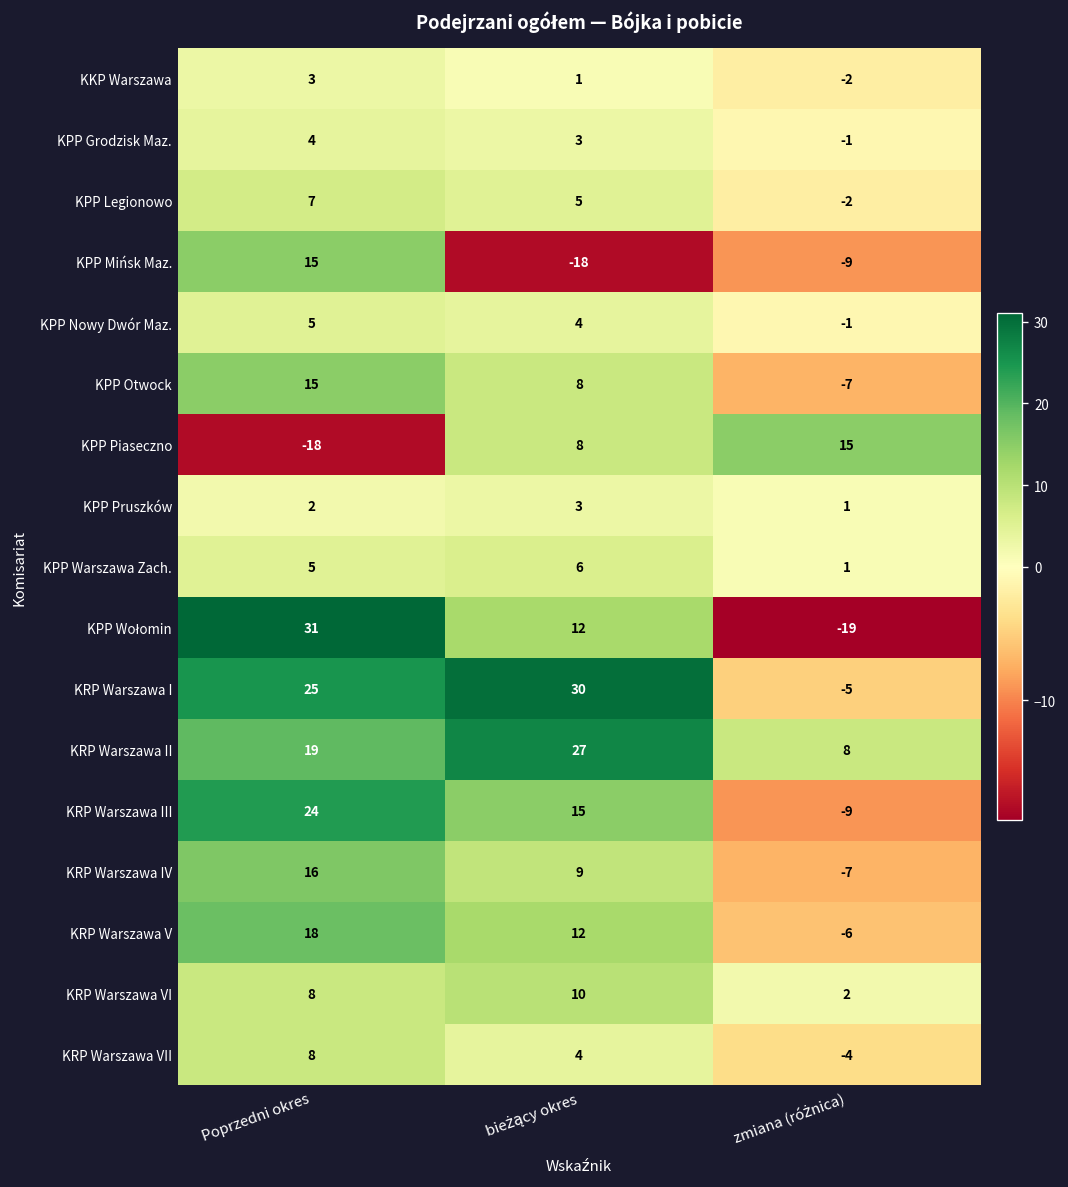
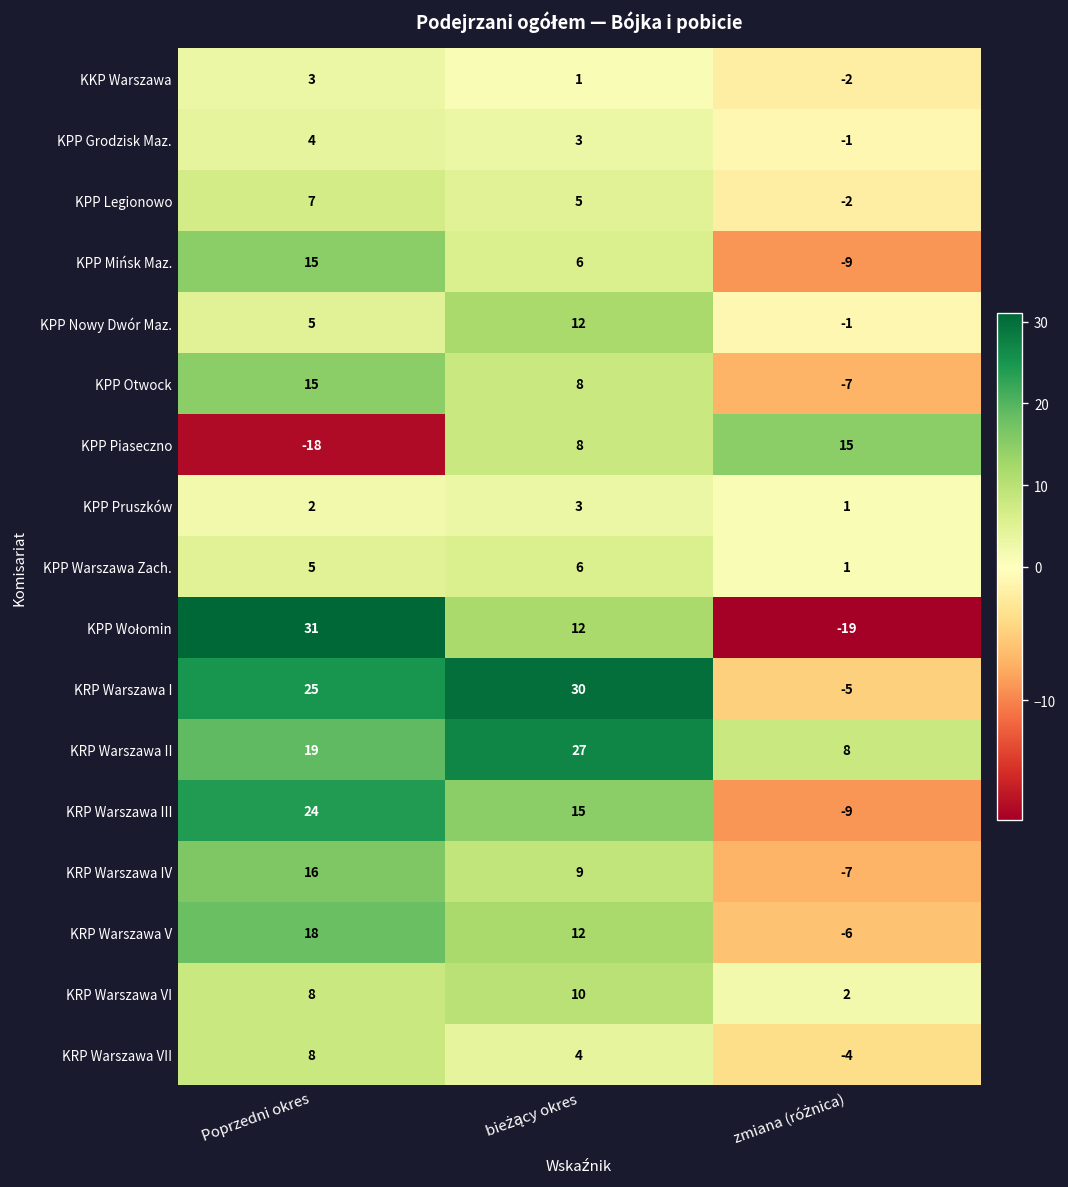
  {
    "KKP Warszawa": {
      "Poprzedni okres": 3,
      "bieżący okres": 1,
      "zmiana (różnica)": -2
    },
    "KPP Grodzisk Maz.": {
      "Poprzedni okres": 4,
      "bieżący okres": 3,
      "zmiana (różnica)": -1
    },
    "KPP Legionowo": {
      "Poprzedni okres": 7,
      "bieżący okres": 5,
      "zmiana (różnica)": -2
    },
    "KPP Mińsk Maz.": {
      "Poprzedni okres": 15,
-     "bieżący okres": -18,
+     "bieżący okres": 6,
      "zmiana (różnica)": -9
    },
    "KPP Nowy Dwór Maz.": {
      "Poprzedni okres": 5,
-     "bieżący okres": 4,
+     "bieżący okres": 12,
      "zmiana (różnica)": -1
    },
    "KPP Otwock": {
      "Poprzedni okres": 15,
      "bieżący okres": 8,
      "zmiana (różnica)": -7
    },
    "KPP Piaseczno": {
      "Poprzedni okres": -18,
      "bieżący okres": 8,
      "zmiana (różnica)": 15
    },
    "KPP Pruszków": {
      "Poprzedni okres": 2,
      "bieżący okres": 3,
      "zmiana (różnica)": 1
    },
    "KPP Warszawa Zach.": {
      "Poprzedni okres": 5,
      "bieżący okres": 6,
      "zmiana (różnica)": 1
    },
    "KPP Wołomin": {
      "Poprzedni okres": 31,
      "bieżący okres": 12,
      "zmiana (różnica)": -19
    },
    "KRP Warszawa I": {
      "Poprzedni okres": 25,
      "bieżący okres": 30,
      "zmiana (różnica)": -5
    },
    "KRP Warszawa II": {
      "Poprzedni okres": 19,
      "bieżący okres": 27,
      "zmiana (różnica)": 8
    },
    "KRP Warszawa III": {
      "Poprzedni okres": 24,
      "bieżący okres": 15,
      "zmiana (różnica)": -9
    },
    "KRP Warszawa IV": {
      "Poprzedni okres": 16,
      "bieżący okres": 9,
      "zmiana (różnica)": -7
    },
    "KRP Warszawa V": {
      "Poprzedni okres": 18,
      "bieżący okres": 12,
      "zmiana (różnica)": -6
    },
    "KRP Warszawa VI": {
      "Poprzedni okres": 8,
      "bieżący okres": 10,
      "zmiana (różnica)": 2
    },
    "KRP Warszawa VII": {
      "Poprzedni okres": 8,
      "bieżący okres": 4,
      "zmiana (różnica)": -4
    }
  }
